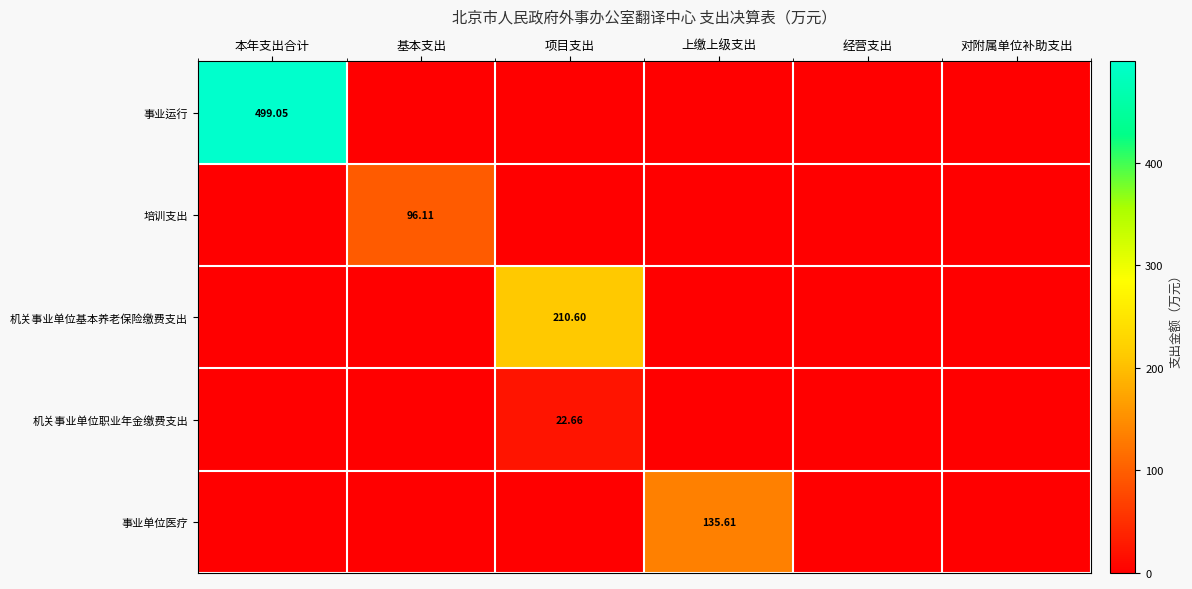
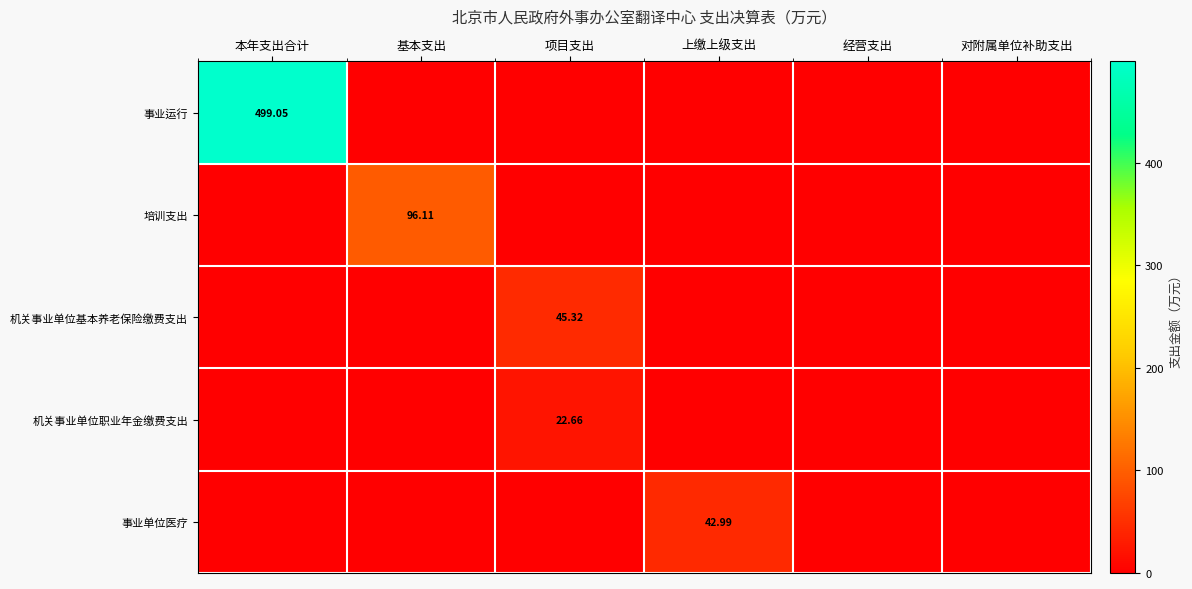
  {
    "事业运行": {
      "本年支出合计": 499.05
    },
    "培训支出": {
      "基本支出": 96.11
    },
    "机关事业单位基本养老保险缴费支出": {
-     "项目支出": 210.60
+     "项目支出": 45.32
    },
    "机关事业单位职业年金缴费支出": {
      "项目支出": 22.66
    },
    "事业单位医疗": {
-     "上缴上级支出": 135.61
+     "上缴上级支出": 42.99
    }
  }
